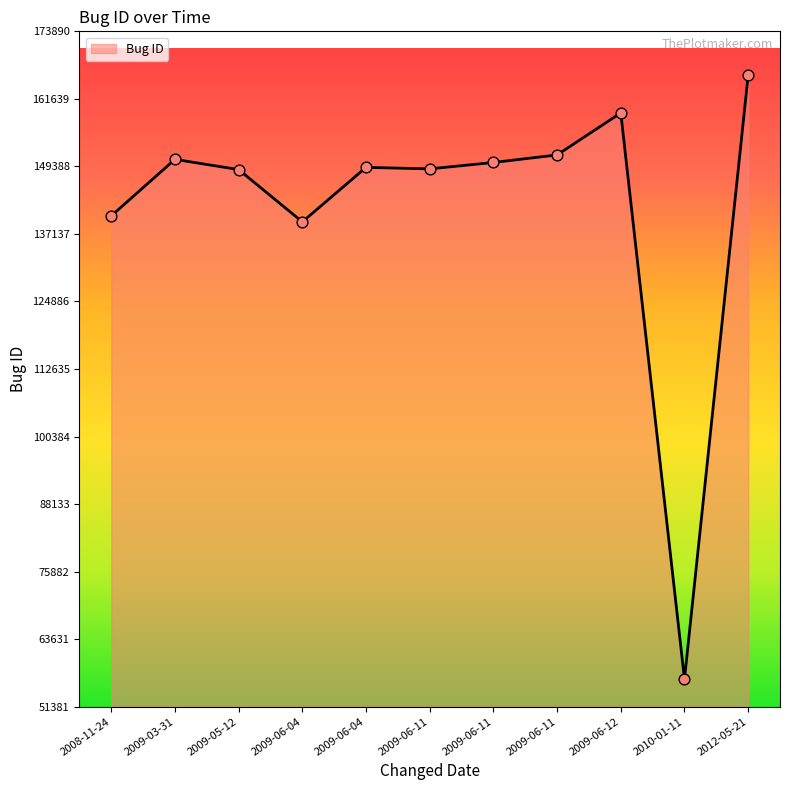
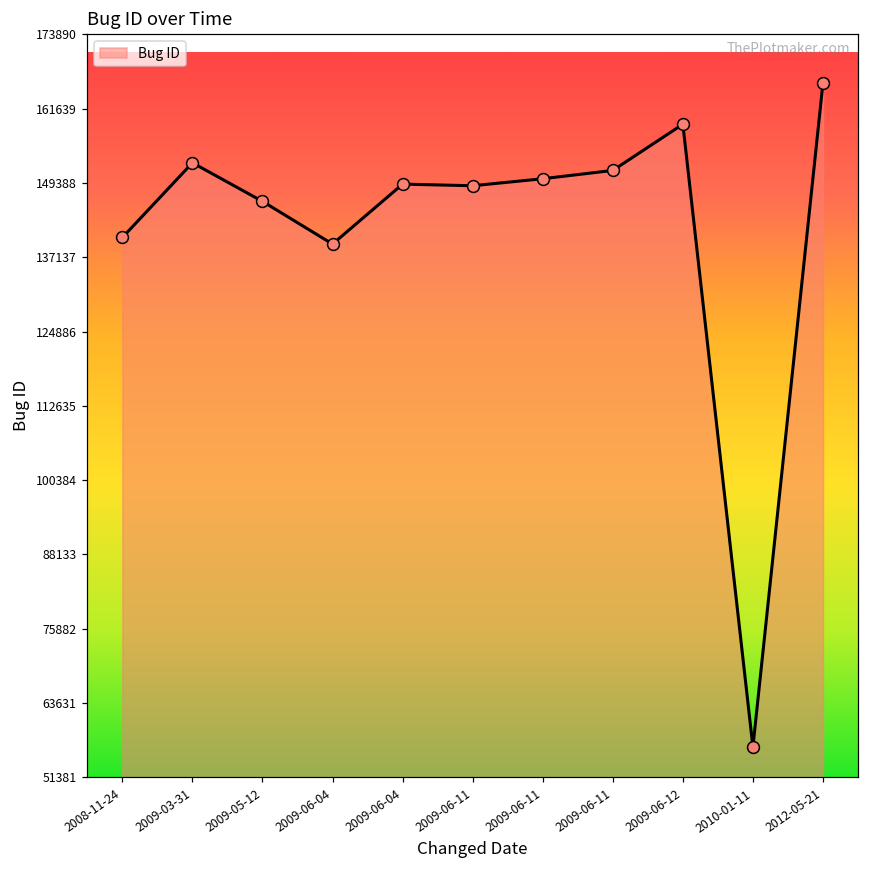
  {
    "2008-11-24": 140000,
-   "2009-03-31": 151000,
-   "2009-05-12": 149000,
+   "2009-03-31": 153000,
+   "2009-05-12": 146000,
    "2009-06-12": 159000,
    "2010-01-11": 56000,
    "2012-05-21": 166000
  }
